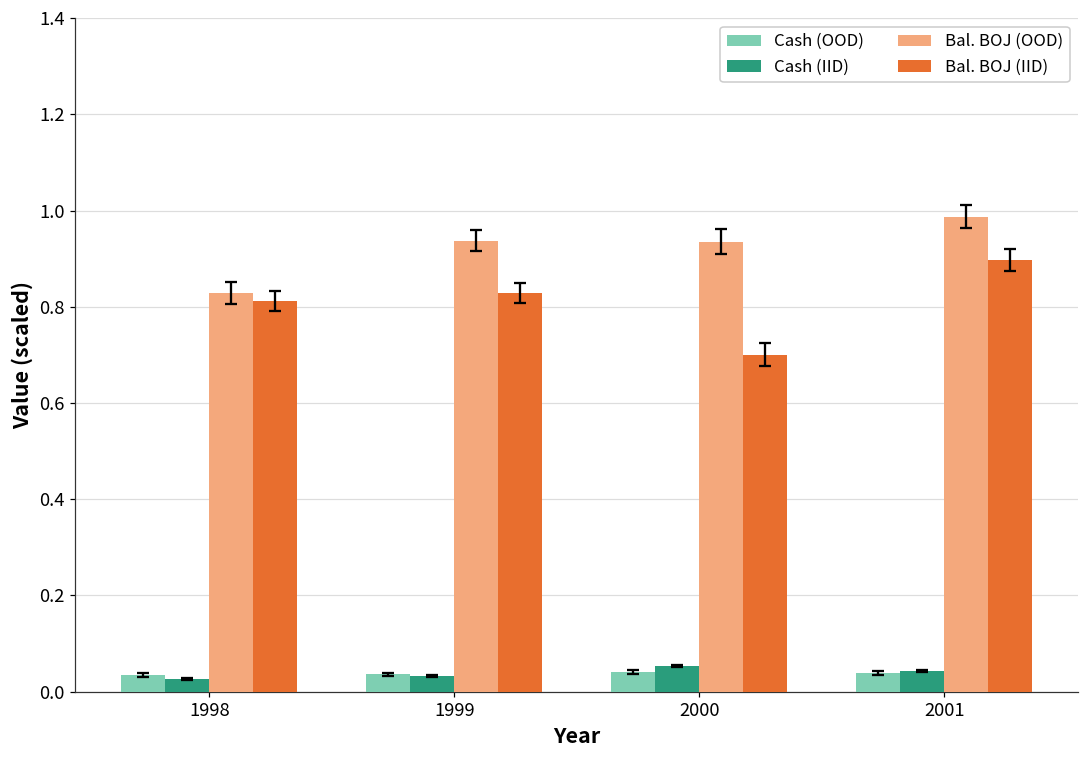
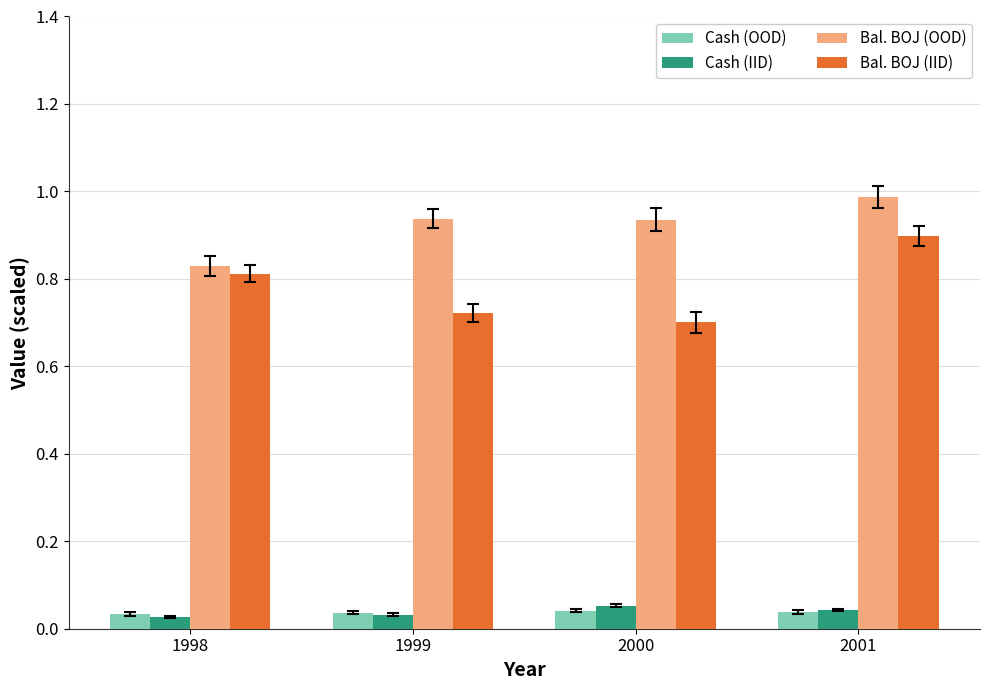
  {
    "Cash (OOD)": {
      "1998": 0.03,
      "1999": 0.04,
      "2000": 0.04,
      "2001": 0.04
    },
    "Cash (IID)": {
      "1998": 0.03,
      "1999": 0.03,
      "2000": 0.05,
      "2001": 0.04
    },
    "Bal. BOJ (OOD)": {
      "1998": 0.83,
      "1999": 0.94,
      "2000": 0.94,
      "2001": 0.99
    },
    "Bal. BOJ (IID)": {
      "1998": 0.81,
-     "1999": 0.83,
+     "1999": 0.72,
      "2000": 0.70,
      "2001": 0.90
    }
  }
